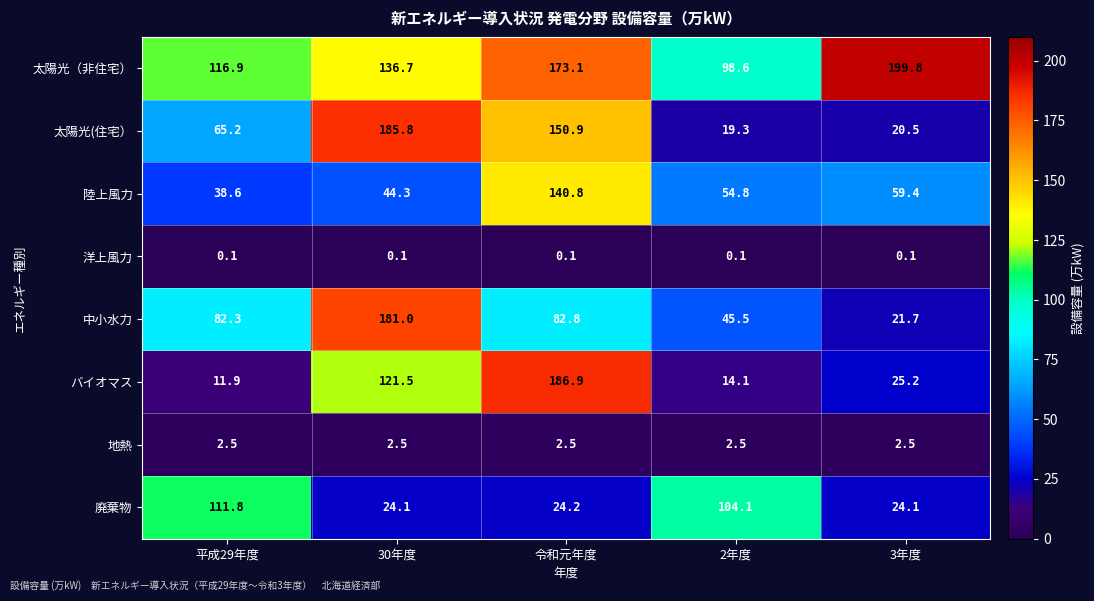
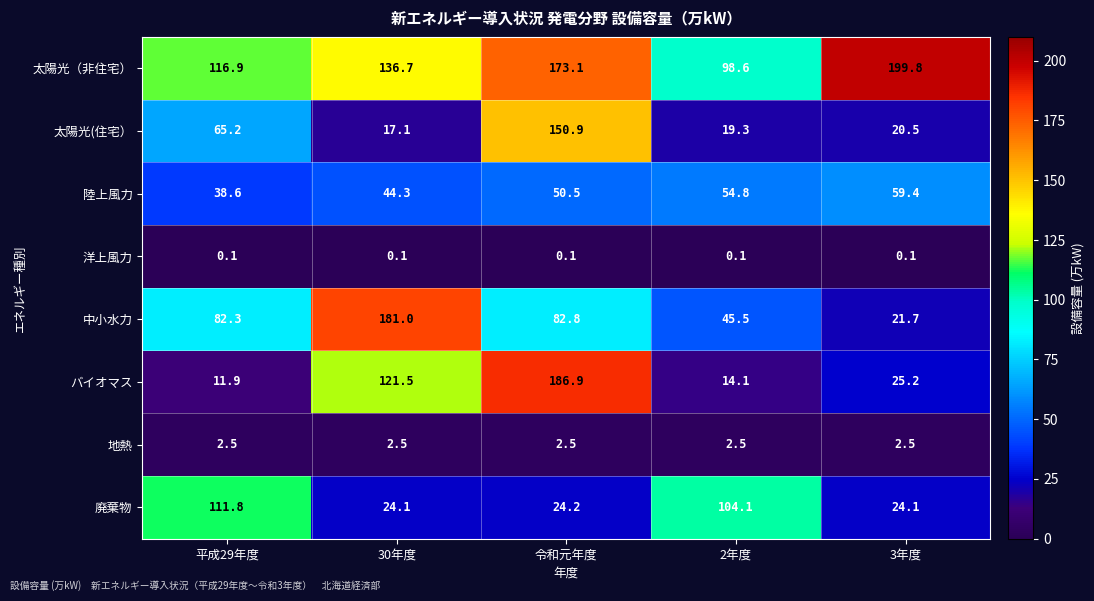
  {
    "太陽光（非住宅）": {
      "平成29年度": 116.9,
      "30年度": 136.7,
      "令和元年度": 173.1,
      "2年度": 98.6,
      "3年度": 199.8
    },
    "太陽光(住宅）": {
      "平成29年度": 65.2,
-     "30年度": 185.8,
+     "30年度": 17.1,
      "令和元年度": 150.9,
      "2年度": 19.3,
      "3年度": 20.5
    },
    "陸上風力": {
      "平成29年度": 38.6,
      "30年度": 44.3,
-     "令和元年度": 140.8,
+     "令和元年度": 50.5,
      "2年度": 54.8,
      "3年度": 59.4
    },
    "洋上風力": {
      "平成29年度": 0.1,
      "30年度": 0.1,
      "令和元年度": 0.1,
      "2年度": 0.1,
      "3年度": 0.1
    },
    "中小水力": {
      "平成29年度": 82.3,
      "30年度": 181.0,
      "令和元年度": 82.8,
      "2年度": 45.5,
      "3年度": 21.7
    },
    "バイオマス": {
      "平成29年度": 11.9,
      "30年度": 121.5,
      "令和元年度": 186.9,
      "2年度": 14.1,
      "3年度": 25.2
    },
    "地熱": {
      "平成29年度": 2.5,
      "30年度": 2.5,
      "令和元年度": 2.5,
      "2年度": 2.5,
      "3年度": 2.5
    },
    "廃棄物": {
      "平成29年度": 111.8,
      "30年度": 24.1,
      "令和元年度": 24.2,
      "2年度": 104.1,
      "3年度": 24.1
    }
  }
